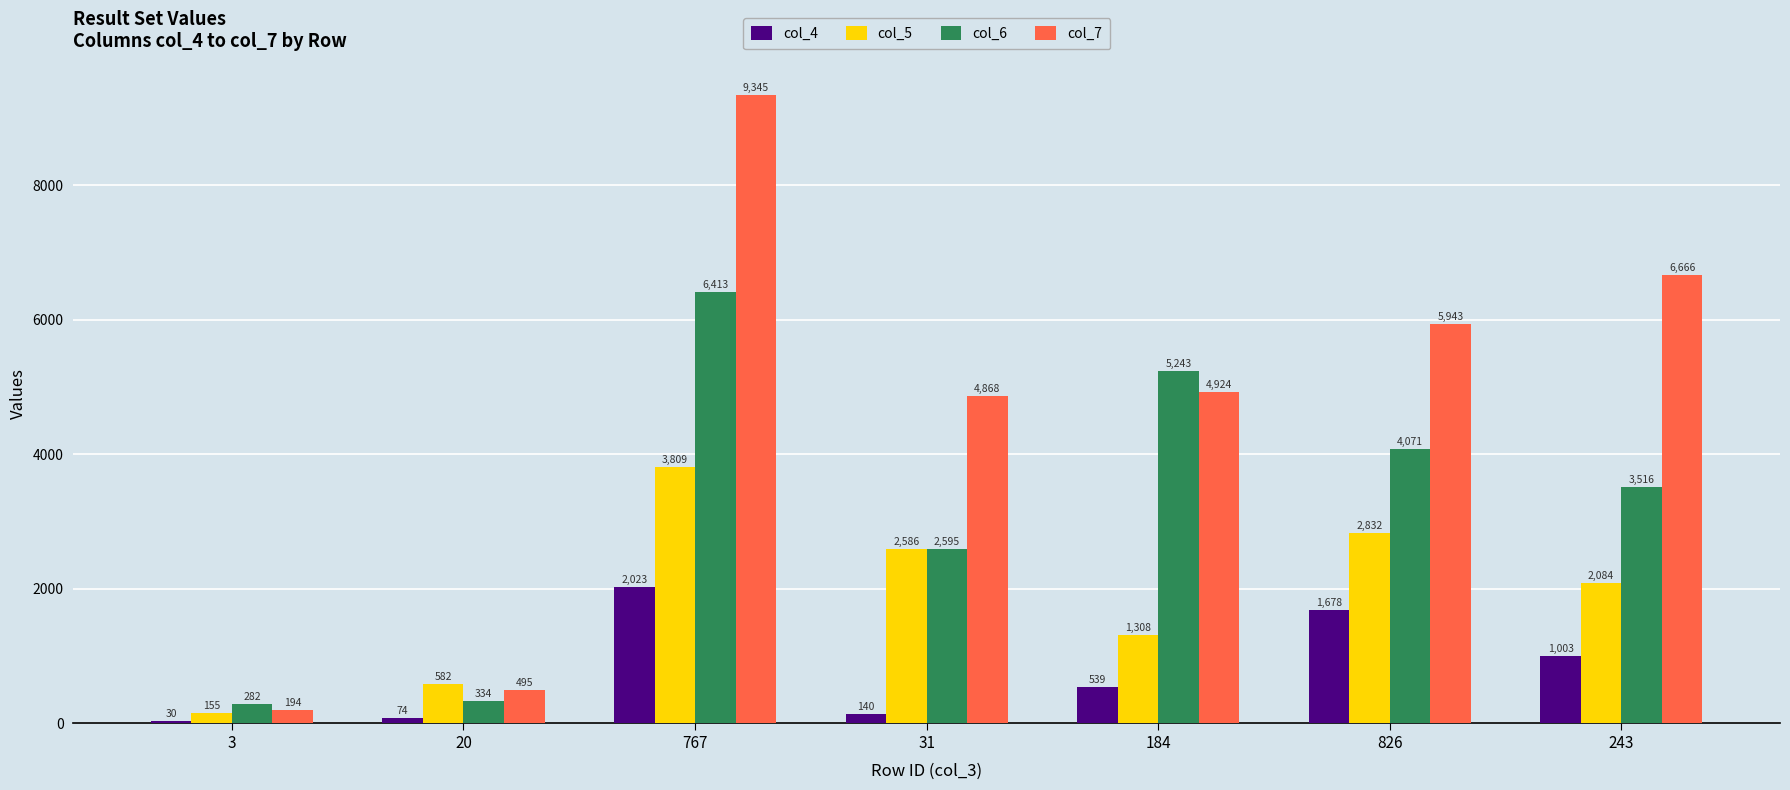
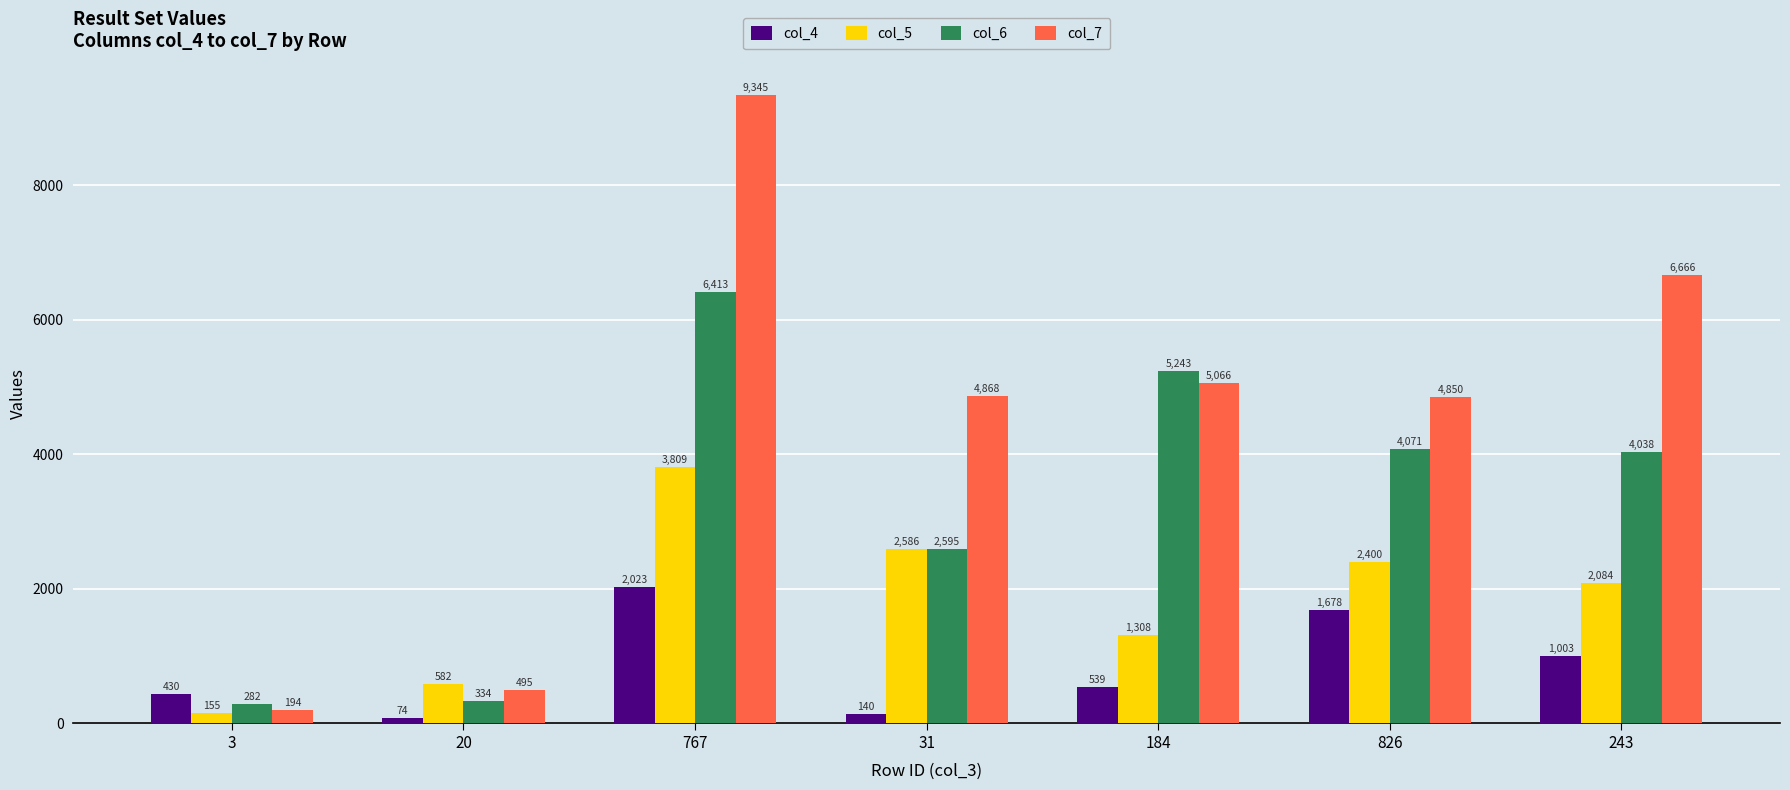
  {
    "col_4": {
-     "3": "30",
+     "3": "430",
      "20": "74",
      "767": "2,023",
      "31": "140",
      "184": "539",
      "826": "1,678",
      "243": "1,003"
    },
    "col_5": {
      "3": "155",
      "20": "582",
      "767": "3,809",
      "31": "2,586",
      "184": "1,308",
-     "826": "2,832",
+     "826": "2,400",
      "243": "2,084"
    },
    "col_6": {
      "3": "282",
      "20": "334",
      "767": "6,413",
      "31": "2,595",
      "184": "5,243",
      "826": "4,071",
-     "243": "3,516"
+     "243": "4,038"
    },
    "col_7": {
      "3": "194",
      "20": "495",
      "767": "9,345",
      "31": "4,868",
-     "184": "4,924",
-     "826": "5,943",
+     "184": "5,066",
+     "826": "4,850",
      "243": "6,666"
    }
  }
